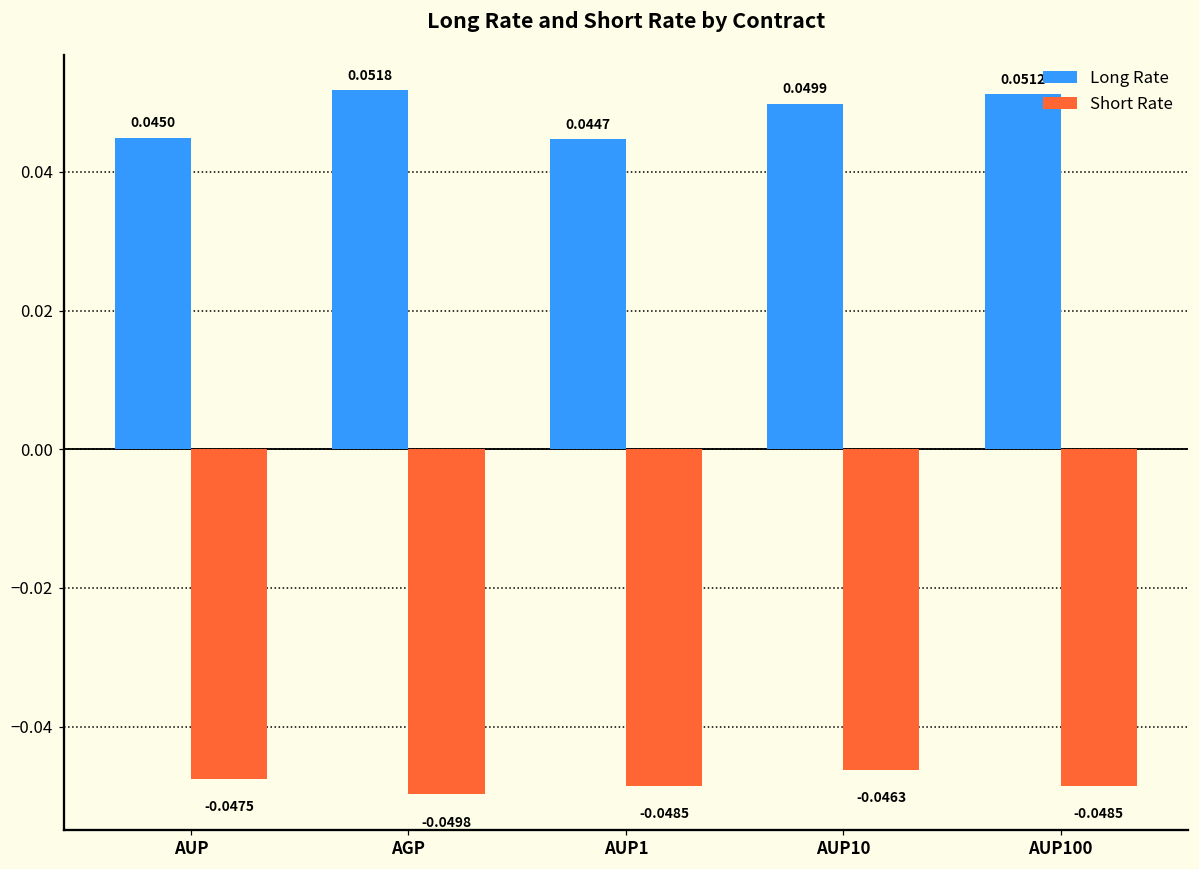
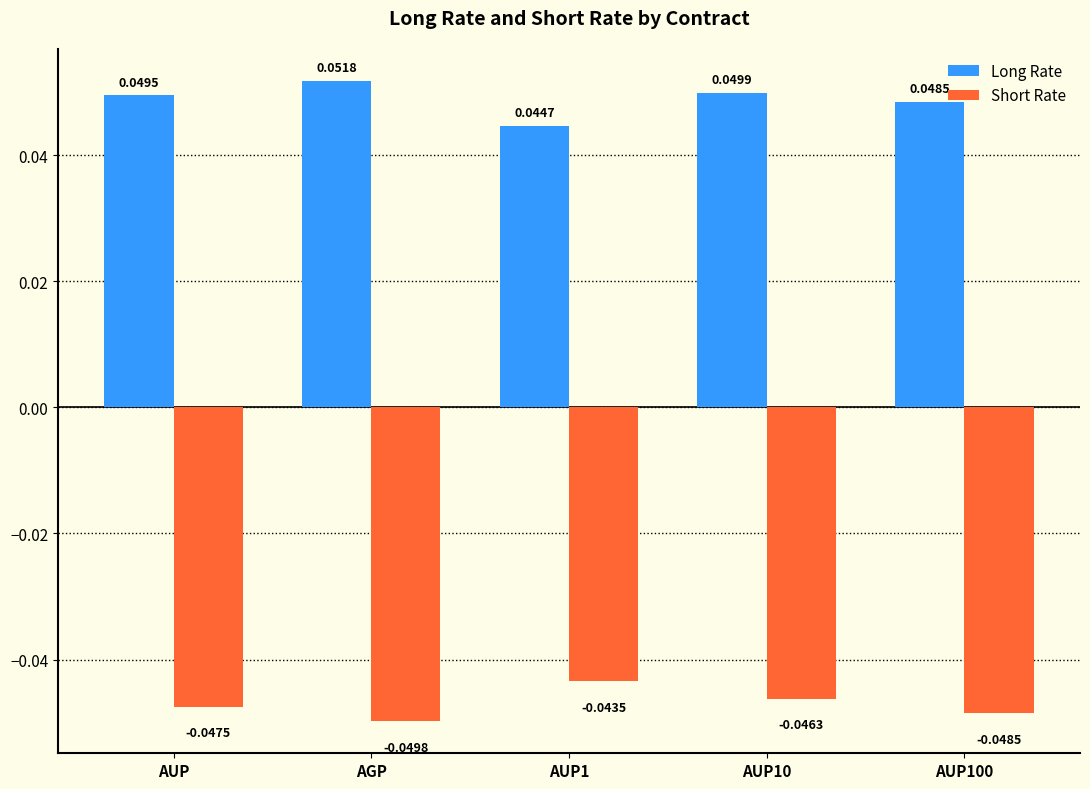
  {
    "Long Rate": {
-     "AUP": 0.0450,
+     "AUP": 0.0495,
      "AGP": 0.0518,
      "AUP1": 0.0447,
      "AUP10": 0.0499,
-     "AUP100": 0.0512
+     "AUP100": 0.0485
    },
    "Short Rate": {
      "AUP": -0.0475,
      "AGP": -0.0498,
-     "AUP1": -0.0485,
+     "AUP1": -0.0435,
      "AUP10": -0.0463,
      "AUP100": -0.0485
    }
  }
